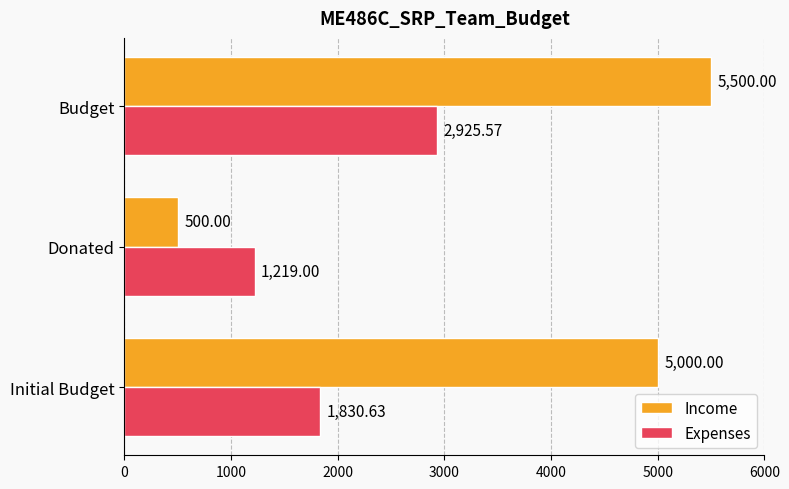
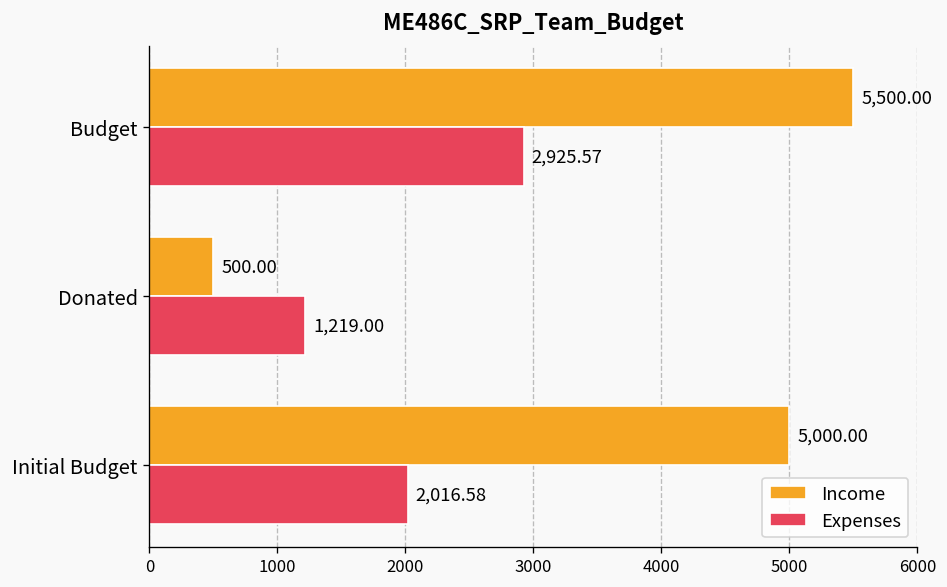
  {
    "Income": {
      "Budget": "5,500.00",
      "Donated": "500.00",
      "Initial Budget": "5,000.00"
    },
    "Expenses": {
      "Budget": "2,925.57",
      "Donated": "1,219.00",
-     "Initial Budget": "1,830.63"
+     "Initial Budget": "2,016.58"
    }
  }
